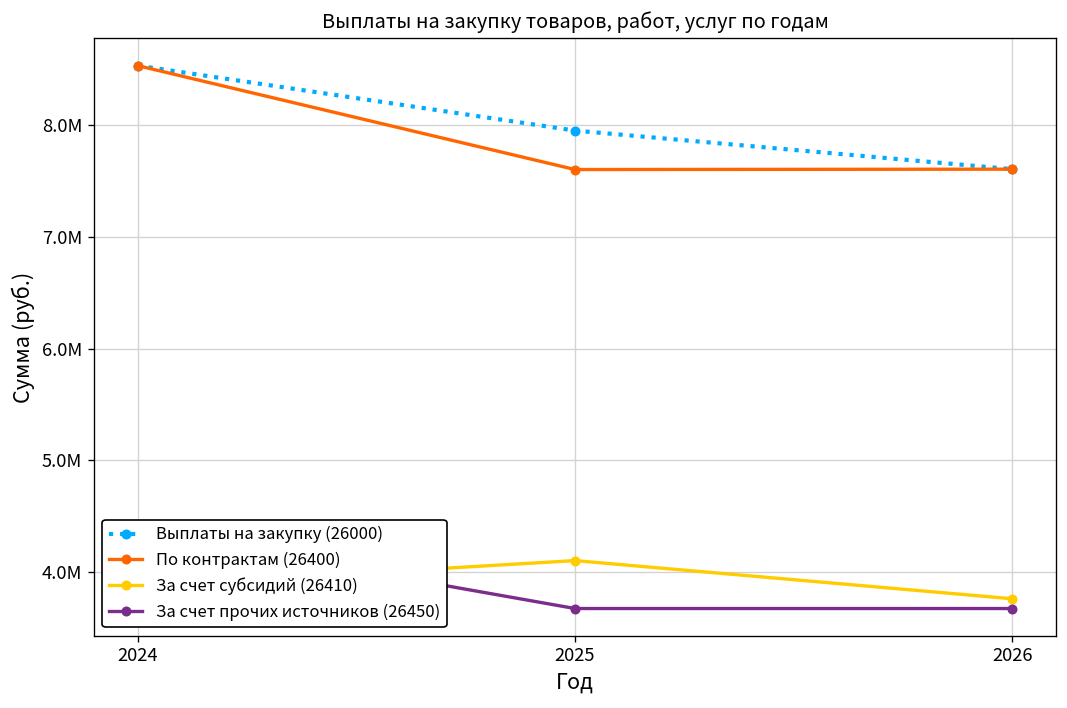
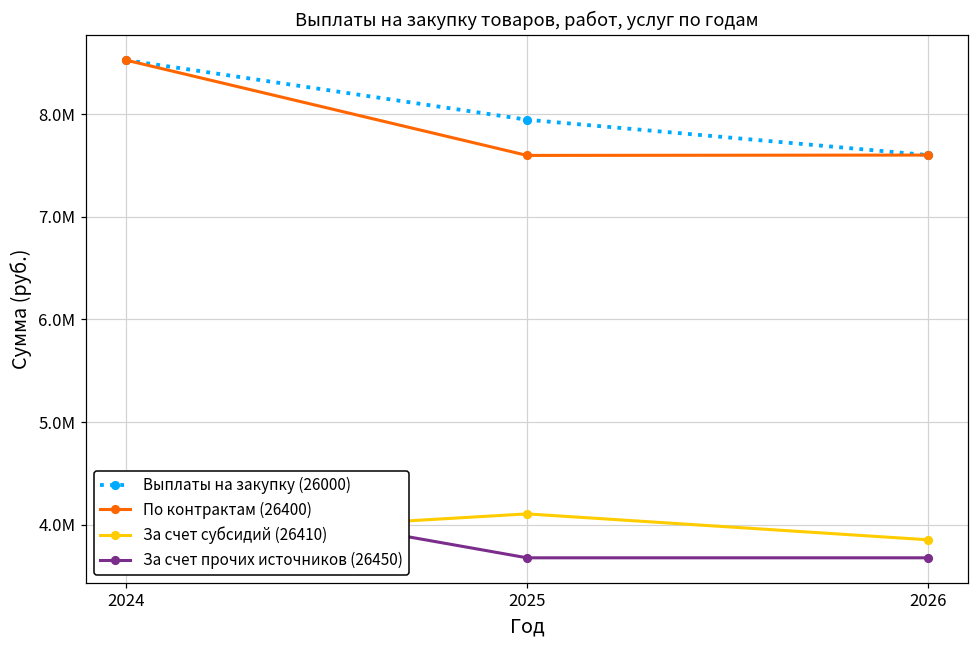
  {
    "Выплаты на закупку (26000)": {
      "2025": 7900000
    },
    "По контрактам (26400)": {
      "2025": 7600000
    },
    "За счет субсидий (26410)": {
      "2025": 4100000,
-     "2026": 3800000
+     "2026": 3900000
    },
    "За счет прочих источников (26450)": {
      "2025": 3700000,
      "2026": 3700000
    }
  }
